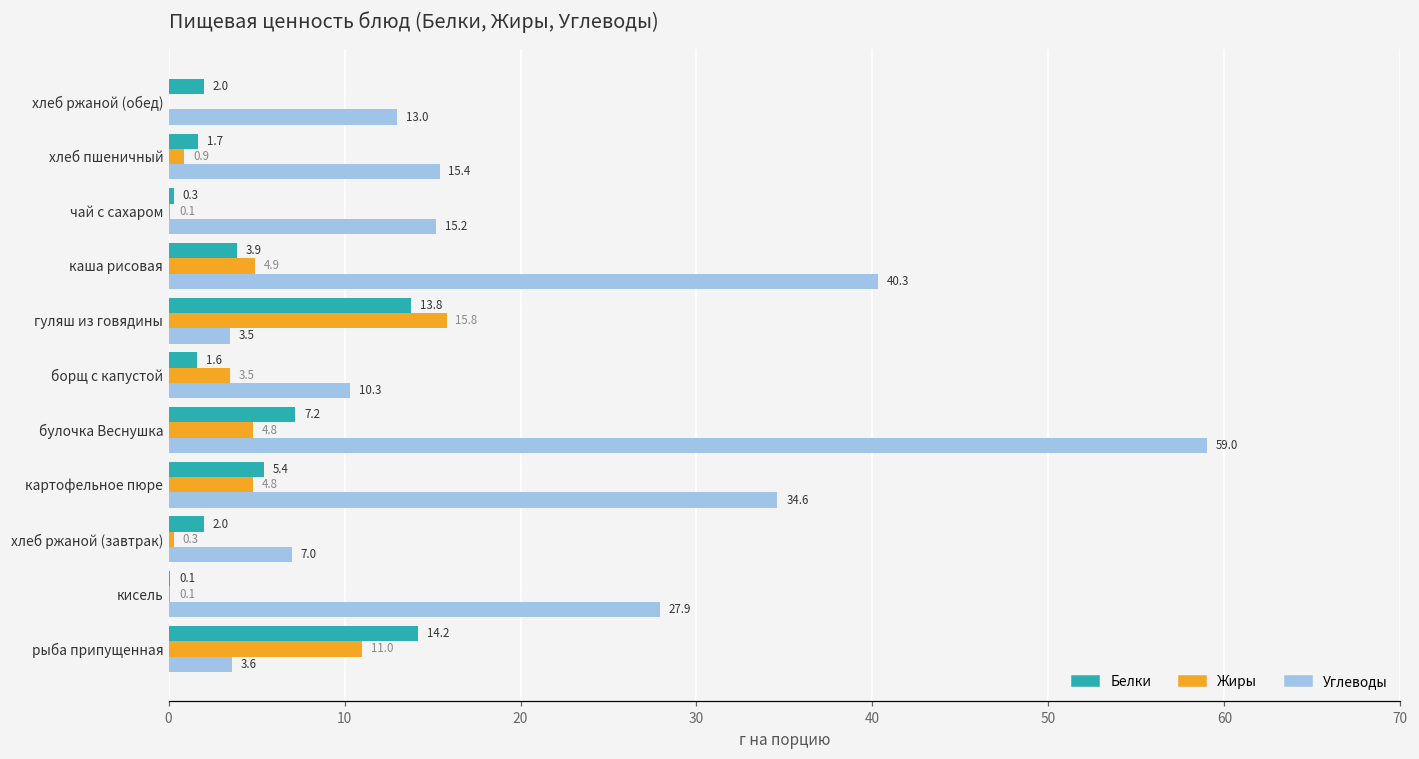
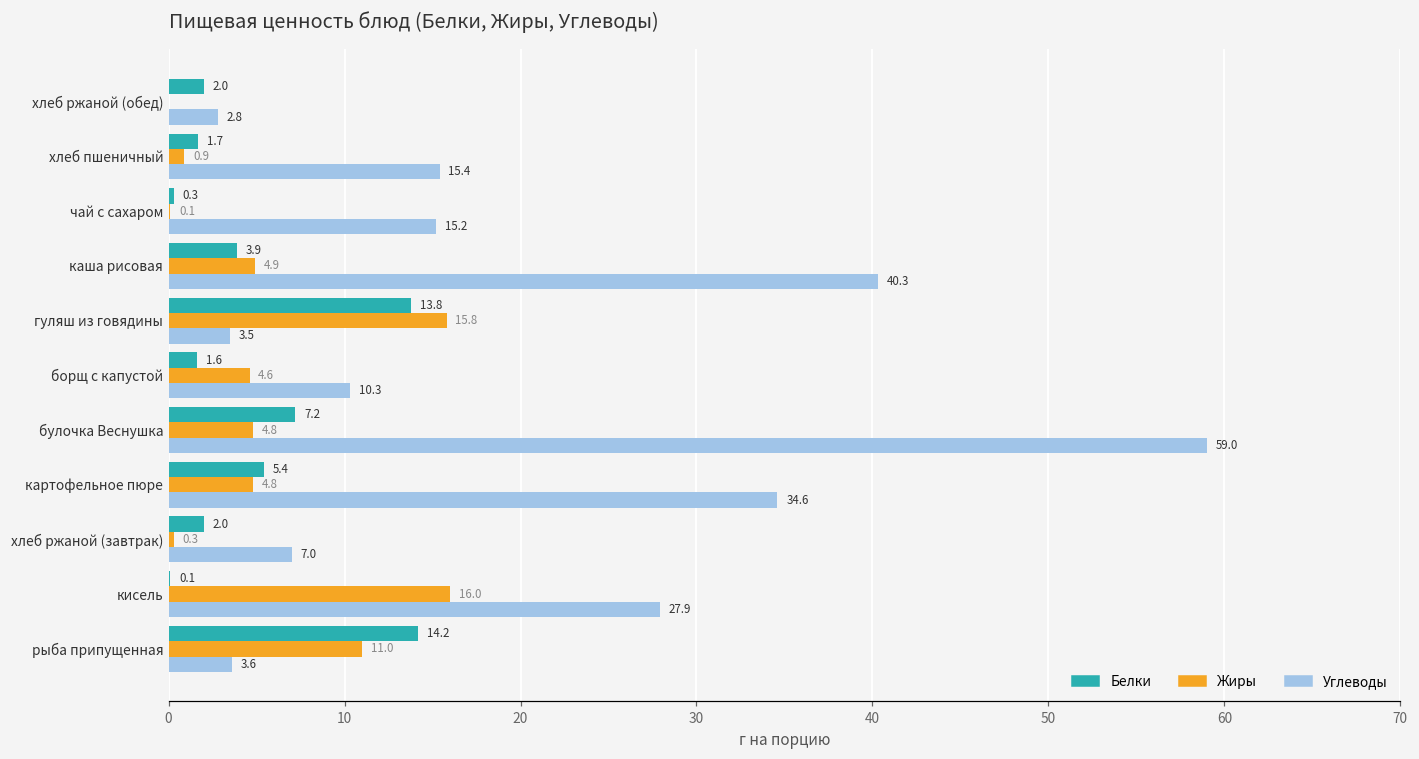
  {
    "Белки": {
      "хлеб ржаной (обед)": 2.0,
      "хлеб пшеничный": 1.7,
      "чай с сахаром": 0.3,
      "каша рисовая": 3.9,
      "гуляш из говядины": 13.8,
      "борщ с капустой": 1.6,
      "булочка Веснушка": 7.2,
      "картофельное пюре": 5.4,
      "хлеб ржаной (завтрак)": 2.0,
      "кисель": 0.1,
      "рыба припущенная": 14.2
    },
    "Жиры": {
      "хлеб пшеничный": 0.9,
      "чай с сахаром": 0.1,
      "каша рисовая": 4.9,
      "гуляш из говядины": 15.8,
-     "борщ с капустой": 3.5,
+     "борщ с капустой": 4.6,
      "булочка Веснушка": 4.8,
      "картофельное пюре": 4.8,
      "хлеб ржаной (завтрак)": 0.3,
-     "кисель": 0.1,
+     "кисель": 16.0,
      "рыба припущенная": 11.0
    },
    "Углеводы": {
-     "хлеб ржаной (обед)": 13.0,
+     "хлеб ржаной (обед)": 2.8,
      "хлеб пшеничный": 15.4,
      "чай с сахаром": 15.2,
      "каша рисовая": 40.3,
      "гуляш из говядины": 3.5,
      "борщ с капустой": 10.3,
      "булочка Веснушка": 59.0,
      "картофельное пюре": 34.6,
      "хлеб ржаной (завтрак)": 7.0,
      "кисель": 27.9,
      "рыба припущенная": 3.6
    }
  }
